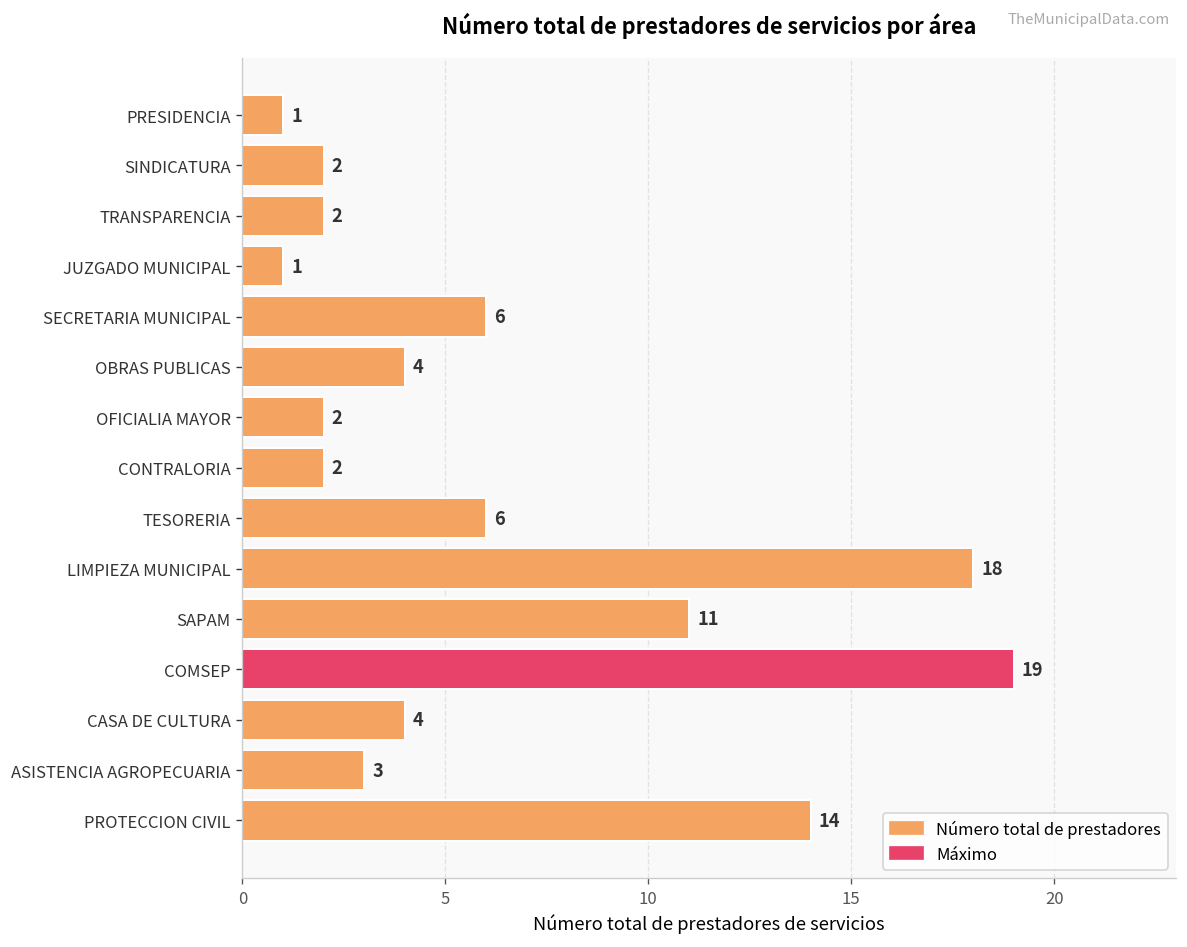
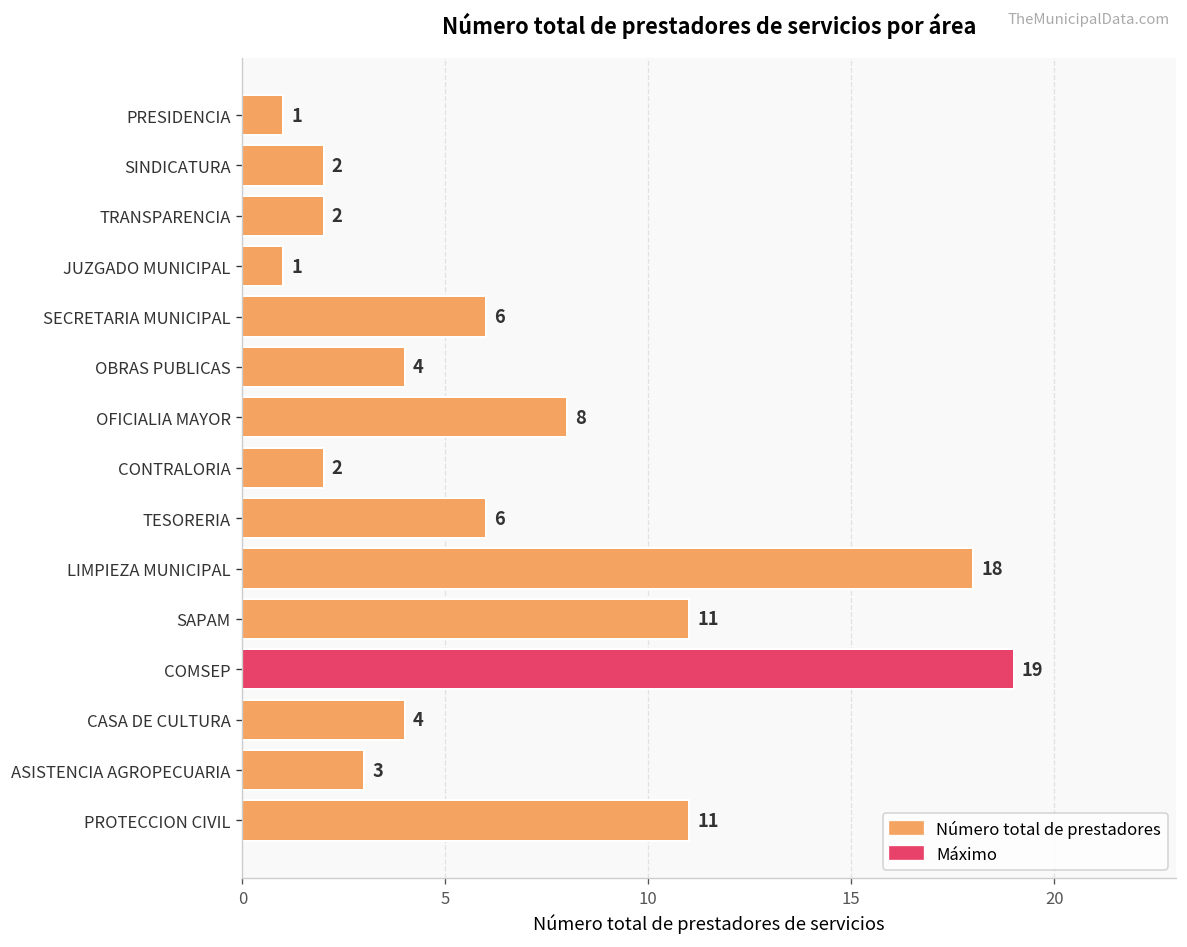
  {
    "PRESIDENCIA": 1,
    "SINDICATURA": 2,
    "TRANSPARENCIA": 2,
    "JUZGADO MUNICIPAL": 1,
    "SECRETARIA MUNICIPAL": 6,
    "OBRAS PUBLICAS": 4,
-   "OFICIALIA MAYOR": 2,
+   "OFICIALIA MAYOR": 8,
    "CONTRALORIA": 2,
    "TESORERIA": 6,
    "LIMPIEZA MUNICIPAL": 18,
    "SAPAM": 11,
    "COMSEP": 19,
    "CASA DE CULTURA": 4,
    "ASISTENCIA AGROPECUARIA": 3,
-   "PROTECCION CIVIL": 14
+   "PROTECCION CIVIL": 11
  }
